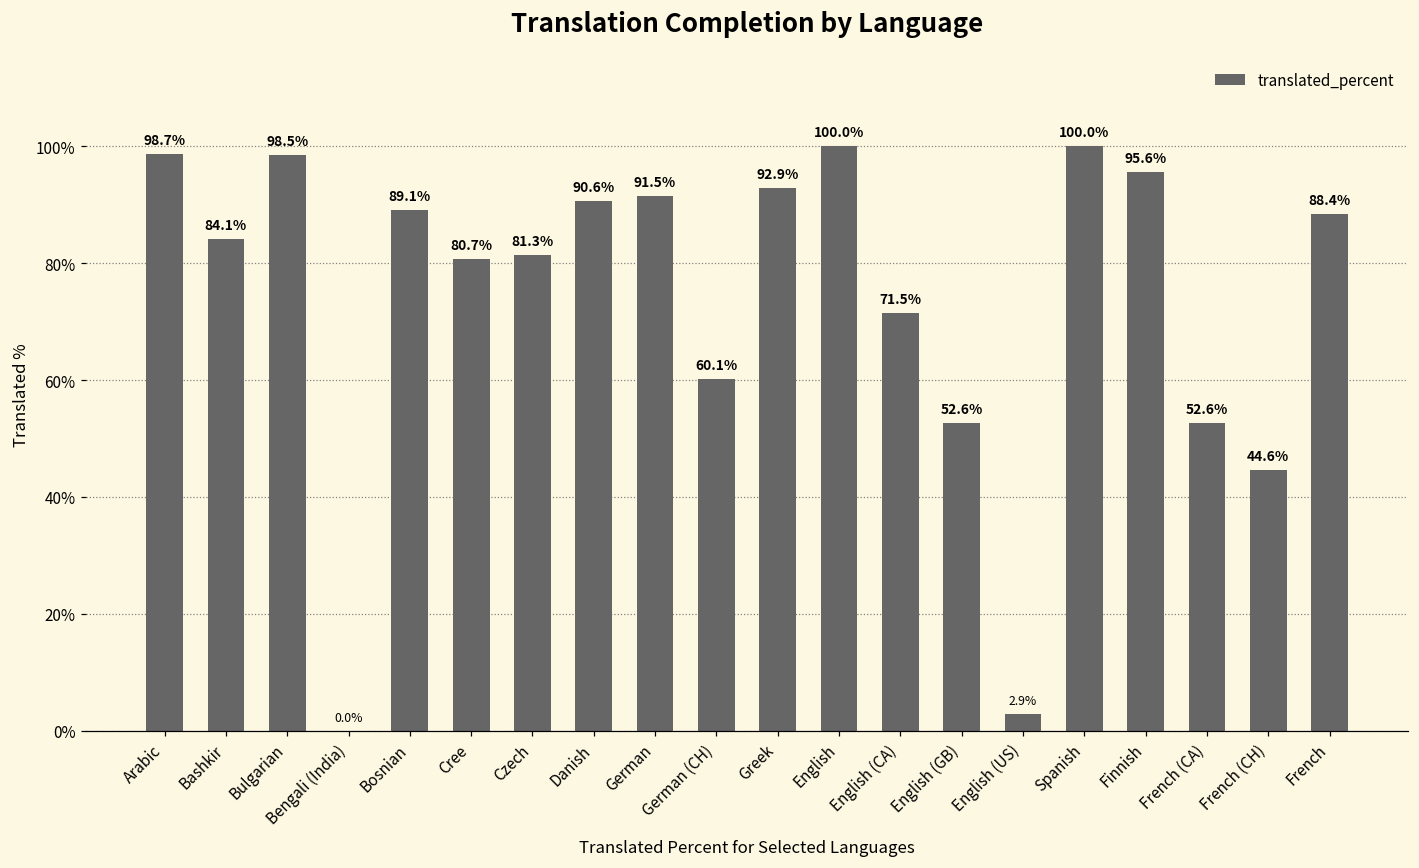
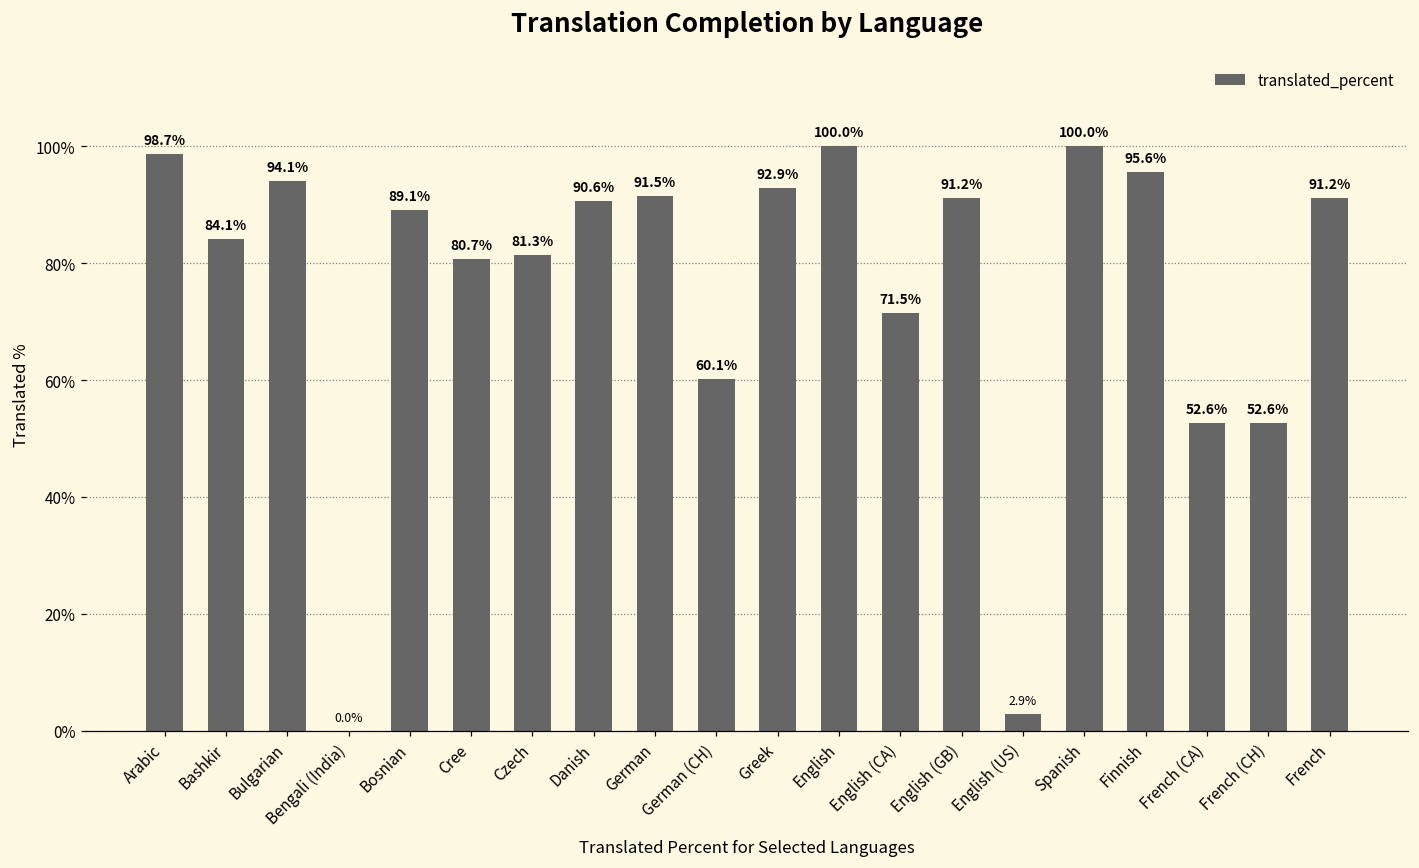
  {
    "Arabic": "98.7%",
    "Bashkir": "84.1%",
-   "Bulgarian": "98.5%",
+   "Bulgarian": "94.1%",
    "Bengali (India)": "0.0%",
    "Bosnian": "89.1%",
    "Cree": "80.7%",
    "Czech": "81.3%",
    "Danish": "90.6%",
    "German": "91.5%",
    "German (CH)": "60.1%",
    "Greek": "92.9%",
    "English": "100.0%",
    "English (CA)": "71.5%",
-   "English (GB)": "52.6%",
+   "English (GB)": "91.2%",
    "English (US)": "2.9%",
    "Spanish": "100.0%",
    "Finnish": "95.6%",
    "French (CA)": "52.6%",
-   "French (CH)": "44.6%",
-   "French": "88.4%"
+   "French (CH)": "52.6%",
+   "French": "91.2%"
  }
